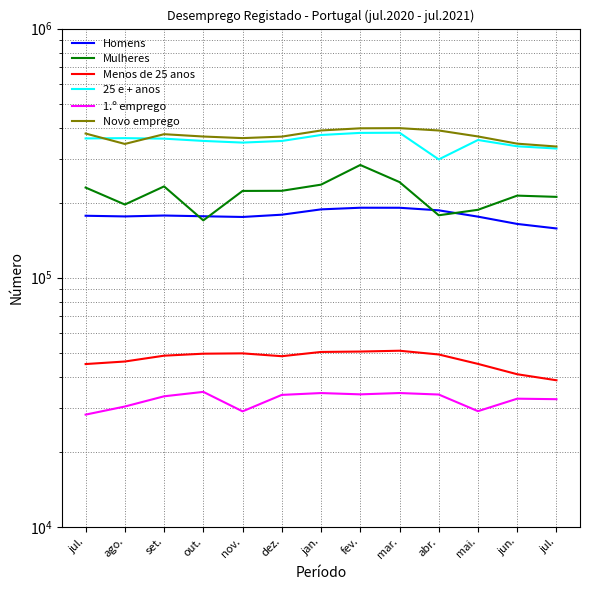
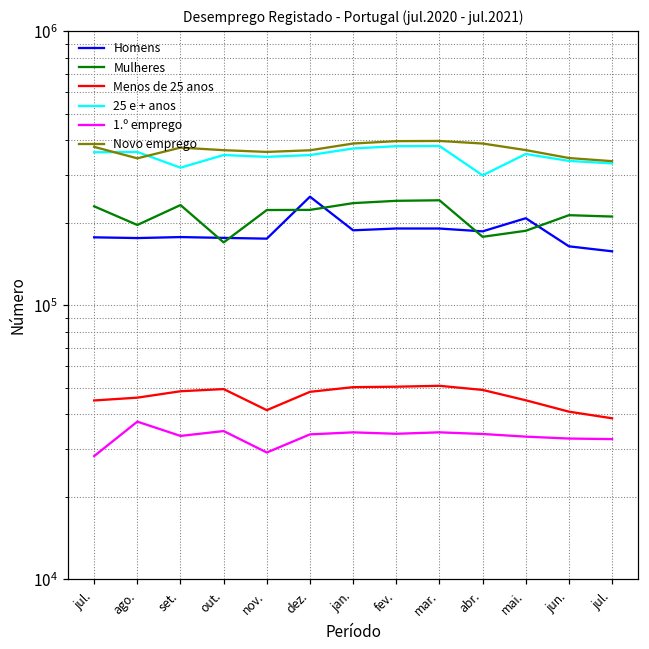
  {
    "Homens": {
      "ago.": 180000,
      "set.": 180000,
      "out.": 180000,
      "nov.": 180000,
-     "dez.": 180000,
+     "dez.": 250000,
      "jan.": 190000,
      "fev.": 190000,
      "mar.": 190000,
      "abr.": 190000,
-     "mai.": 180000,
+     "mai.": 210000,
      "jun.": 160000
    },
    "Mulheres": {
      "ago.": 200000,
      "set.": 230000,
      "out.": 170000,
      "nov.": 220000,
      "dez.": 220000,
      "jan.": 240000,
-     "fev.": 280000,
+     "fev.": 240000,
      "mar.": 240000,
      "abr.": 180000,
      "mai.": 190000,
      "jun.": 210000
    },
    "Menos de 25 anos": {
      "ago.": 46000,
      "set.": 49000,
      "out.": 50000,
-     "nov.": 50000,
+     "nov.": 41000,
      "dez.": 48000,
      "jan.": 50000,
      "fev.": 51000,
      "mar.": 51000,
      "abr.": 49000,
      "mai.": 45000,
      "jun.": 41000
    },
    "25 e + anos": {
      "ago.": 360000,
-     "set.": 360000,
+     "set.": 320000,
      "out.": 350000,
      "nov.": 350000,
      "dez.": 350000,
      "jan.": 370000,
      "fev.": 380000,
      "mar.": 380000,
      "abr.": 300000,
      "mai.": 360000,
      "jun.": 340000
    },
    "1.º emprego": {
-     "ago.": 30000,
+     "ago.": 38000,
      "set.": 33000,
      "out.": 35000,
      "nov.": 29000,
      "dez.": 34000,
      "jan.": 34000,
      "fev.": 34000,
      "mar.": 34000,
      "abr.": 34000,
-     "mai.": 29000,
+     "mai.": 33000,
      "jun.": 33000
    },
    "Novo emprego": {
      "ago.": 340000,
      "set.": 380000,
      "out.": 370000,
      "nov.": 360000,
      "dez.": 370000,
      "jan.": 390000,
      "fev.": 400000,
      "mar.": 400000,
      "abr.": 390000,
      "mai.": 370000,
      "jun.": 350000
    }
  }
